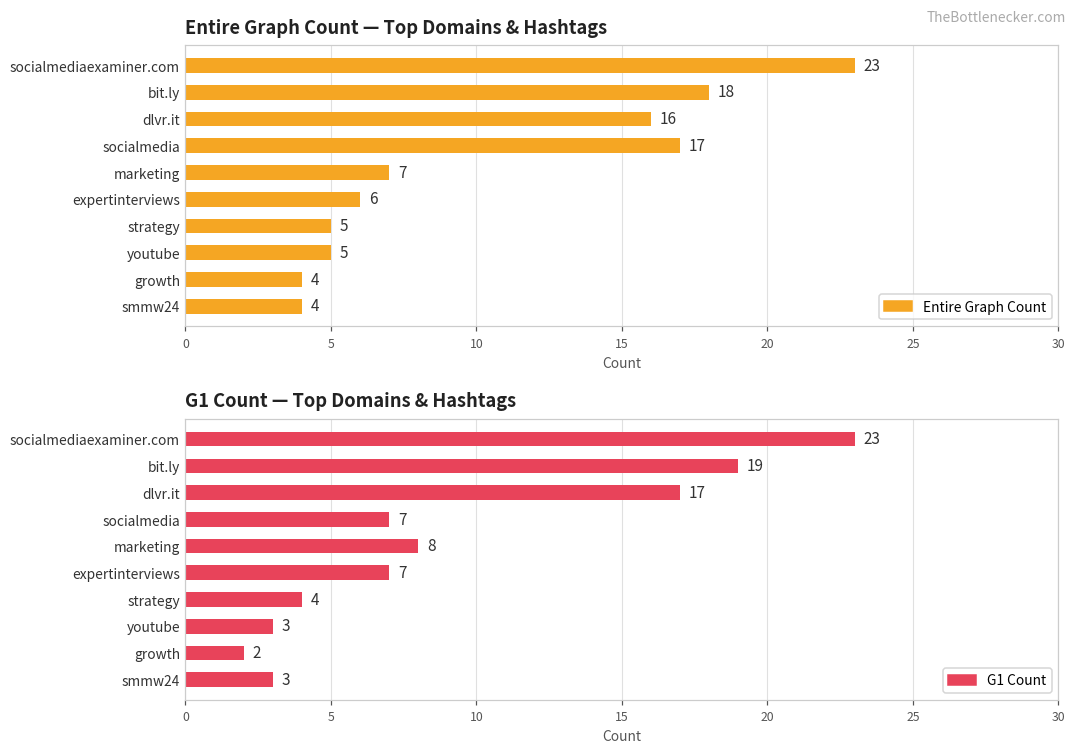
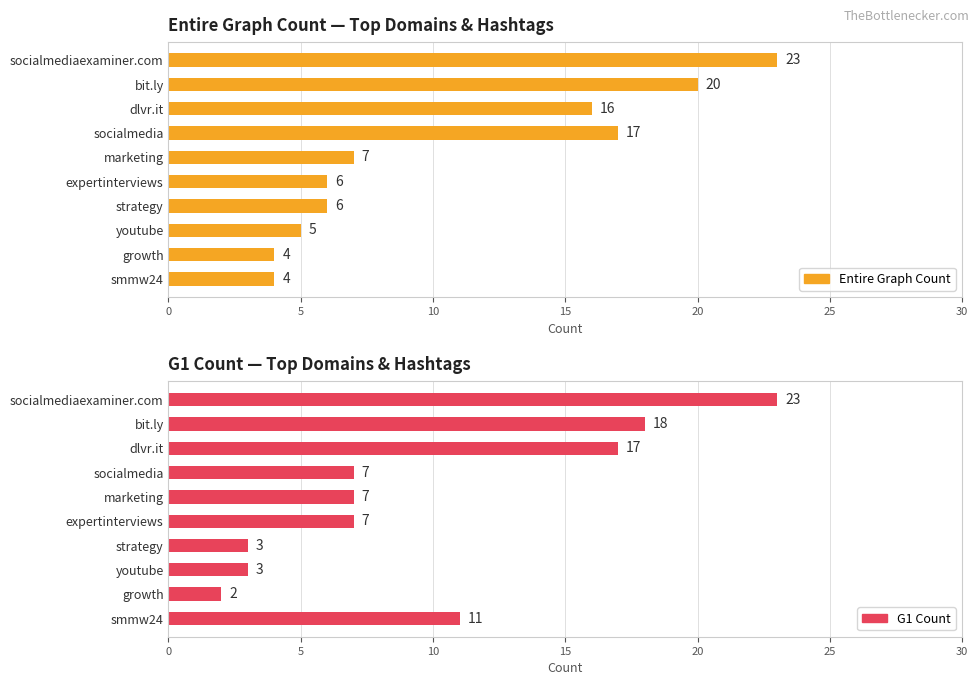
  {
    "Entire Graph Count — Top Domains & Hashtags": {
      "socialmediaexaminer.com": 23,
-     "bit.ly": 18,
+     "bit.ly": 20,
      "dlvr.it": 16,
      "socialmedia": 17,
      "marketing": 7,
      "expertinterviews": 6,
-     "strategy": 5,
+     "strategy": 6,
      "youtube": 5,
      "growth": 4,
      "smmw24": 4
    },
    "G1 Count — Top Domains & Hashtags": {
      "socialmediaexaminer.com": 23,
-     "bit.ly": 19,
+     "bit.ly": 18,
      "dlvr.it": 17,
      "socialmedia": 7,
-     "marketing": 8,
+     "marketing": 7,
      "expertinterviews": 7,
-     "strategy": 4,
+     "strategy": 3,
      "youtube": 3,
      "growth": 2,
-     "smmw24": 3
+     "smmw24": 11
    }
  }
